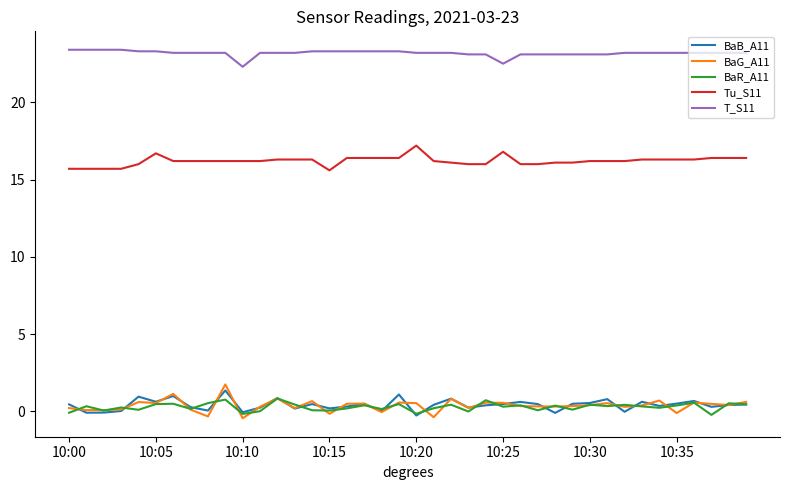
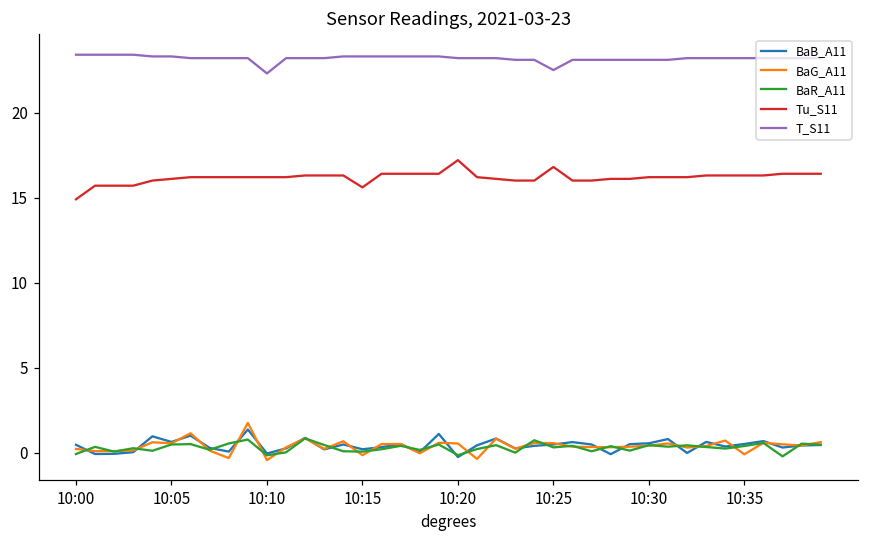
  {
    "BaB_A11": {
      "10:00": 0.5
    },
    "BaG_A11": {
      "10:00": 0.2,
      "10:10": -0.4,
      "10:15": -0.2,
      "10:20": 0.5,
      "10:35": -0.1
    },
    "BaR_A11": {
      "10:00": -0.1,
      "10:25": 0.3
    },
    "Tu_S11": {
-     "10:00": 15.7,
-     "10:05": 16.7,
+     "10:00": 14.9,
+     "10:05": 16.1,
      "10:10": 16.2,
      "10:15": 15.6,
      "10:20": 17.2,
      "10:25": 16.8,
      "10:30": 16.2,
      "10:35": 16.3
    },
    "T_S11": {
      "10:00": 23.4,
      "10:05": 23.3,
      "10:10": 22.3,
      "10:15": 23.3,
      "10:20": 23.2,
      "10:25": 22.5,
      "10:30": 23.1,
      "10:35": 23.2
    }
  }
